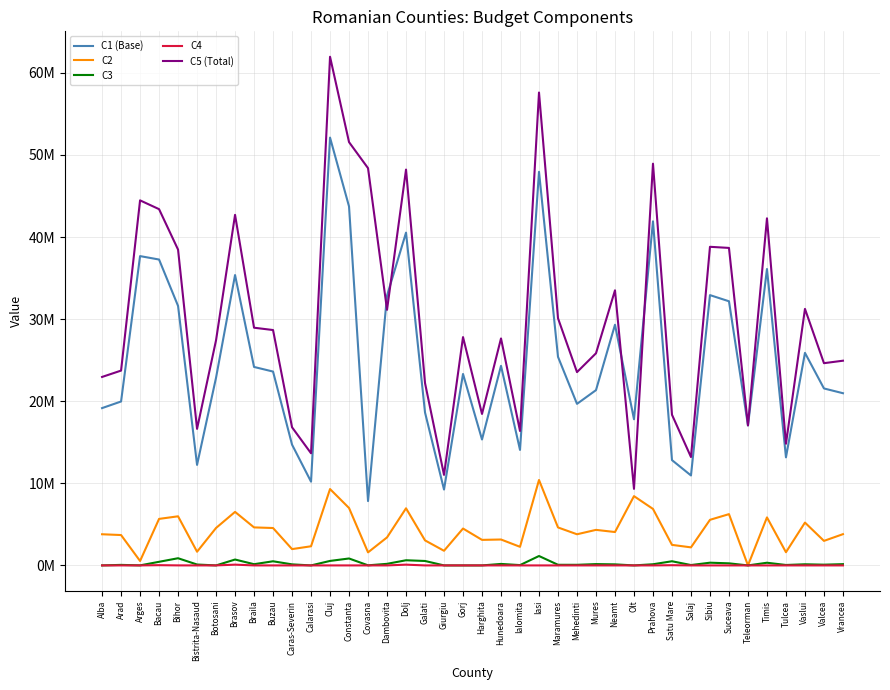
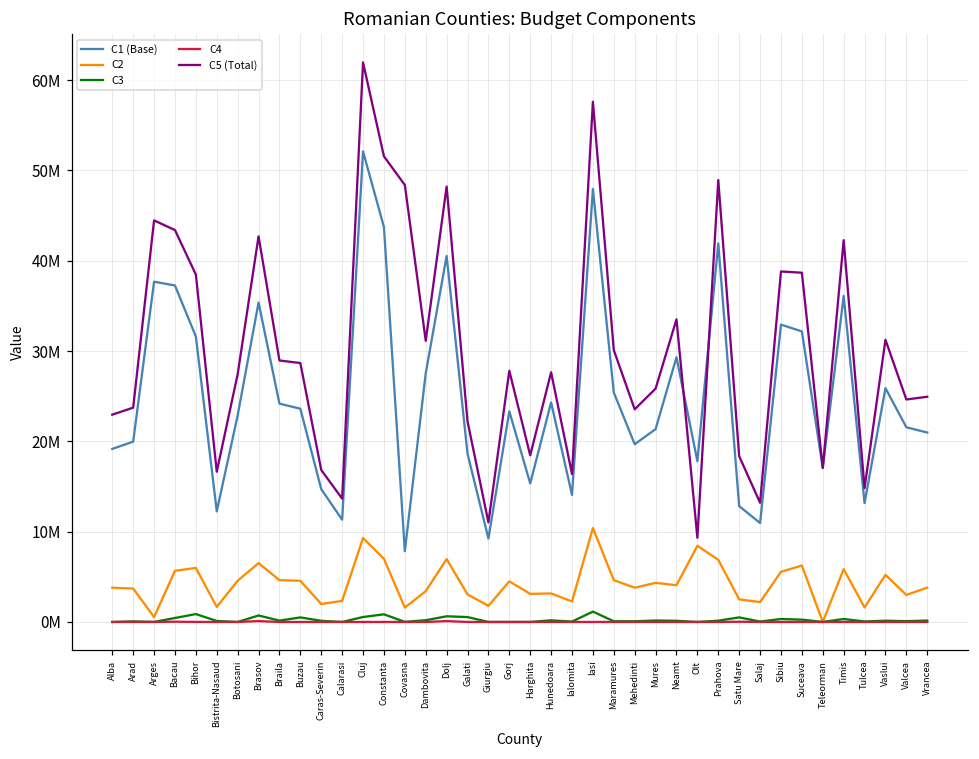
  {
    "C1 (Base)": {
      "Alba": 19000000,
      "Arad": 20000000,
      "Arges": 38000000,
      "Bacau": 37000000,
      "Bihor": 32000000,
      "Bistrita-Nasaud": 12000000,
      "Botosani": 23000000,
      "Brasov": 35000000,
      "Braila": 24000000,
      "Buzau": 24000000,
      "Caras-Severin": 15000000,
-     "Calarasi": 10000000,
+     "Calarasi": 11000000,
      "Cluj": 52000000,
      "Constanta": 44000000,
      "Covasna": 8000000,
-     "Dambovita": 33000000,
+     "Dambovita": 28000000,
      "Dolj": 41000000,
      "Galati": 19000000,
      "Giurgiu": 9000000,
      "Gorj": 23000000,
      "Harghita": 15000000,
      "Hunedoara": 24000000,
      "Ialomita": 14000000,
      "Iasi": 48000000,
      "Maramures": 25000000,
      "Mehedinti": 20000000,
      "Mures": 21000000,
      "Neamt": 29000000,
      "Olt": 18000000,
      "Prahova": 42000000,
      "Satu Mare": 13000000,
      "Salaj": 11000000,
      "Sibiu": 33000000,
      "Suceava": 32000000,
      "Timis": 36000000,
      "Tulcea": 13000000,
      "Vaslui": 26000000,
      "Valcea": 22000000,
      "Vrancea": 21000000
    },
    "C2": {
      "Alba": 4000000,
      "Arad": 4000000,
      "Arges": 1000000,
      "Bacau": 6000000,
      "Bihor": 6000000,
      "Bistrita-Nasaud": 2000000,
      "Botosani": 5000000,
      "Brasov": 7000000,
      "Braila": 5000000,
      "Buzau": 5000000,
      "Caras-Severin": 2000000,
      "Calarasi": 2000000,
      "Cluj": 9000000,
      "Constanta": 7000000,
      "Covasna": 2000000,
      "Dambovita": 3000000,
      "Dolj": 7000000,
      "Galati": 3000000,
      "Giurgiu": 2000000,
      "Gorj": 4000000,
      "Harghita": 3000000,
      "Hunedoara": 3000000,
      "Ialomita": 2000000,
      "Iasi": 10000000,
      "Maramures": 5000000,
      "Mehedinti": 4000000,
      "Mures": 4000000,
      "Neamt": 4000000,
      "Olt": 8000000,
      "Prahova": 7000000,
      "Satu Mare": 3000000,
      "Salaj": 2000000,
      "Sibiu": 6000000,
      "Suceava": 6000000,
      "Timis": 6000000,
      "Tulcea": 2000000,
      "Vaslui": 5000000,
      "Valcea": 3000000,
      "Vrancea": 4000000
    },
    "C3": {
      "Bacau": 0,
      "Bihor": 1000000,
      "Brasov": 1000000,
      "Buzau": 1000000,
      "Cluj": 1000000,
      "Constanta": 1000000,
      "Dolj": 1000000,
      "Galati": 1000000,
      "Iasi": 1000000,
      "Satu Mare": 1000000,
      "Sibiu": 0,
      "Timis": 0
    },
    "C4": {
      "Bacau": 0,
      "Bihor": 0,
      "Brasov": 0,
      "Buzau": 0,
      "Cluj": 0,
      "Constanta": 0,
      "Dolj": 0,
      "Galati": 0,
      "Iasi": 0,
      "Satu Mare": 0,
      "Sibiu": 0,
      "Timis": 0
    },
    "C5 (Total)": {
      "Alba": 23000000,
      "Arad": 24000000,
      "Arges": 44000000,
      "Bacau": 43000000,
      "Bihor": 38000000,
      "Bistrita-Nasaud": 17000000,
      "Botosani": 27000000,
      "Brasov": 43000000,
      "Braila": 29000000,
      "Buzau": 29000000,
      "Caras-Severin": 17000000,
      "Calarasi": 14000000,
      "Cluj": 62000000,
      "Constanta": 52000000,
      "Covasna": 48000000,
      "Dambovita": 31000000,
      "Dolj": 48000000,
      "Galati": 22000000,
      "Giurgiu": 11000000,
      "Gorj": 28000000,
      "Harghita": 18000000,
      "Hunedoara": 28000000,
      "Ialomita": 16000000,
      "Iasi": 58000000,
      "Maramures": 30000000,
      "Mehedinti": 24000000,
      "Mures": 26000000,
      "Neamt": 34000000,
      "Olt": 9000000,
      "Prahova": 49000000,
      "Satu Mare": 18000000,
      "Salaj": 13000000,
      "Sibiu": 39000000,
      "Suceava": 39000000,
      "Timis": 42000000,
      "Tulcea": 15000000,
      "Vaslui": 31000000,
      "Valcea": 25000000,
      "Vrancea": 25000000
    }
  }
